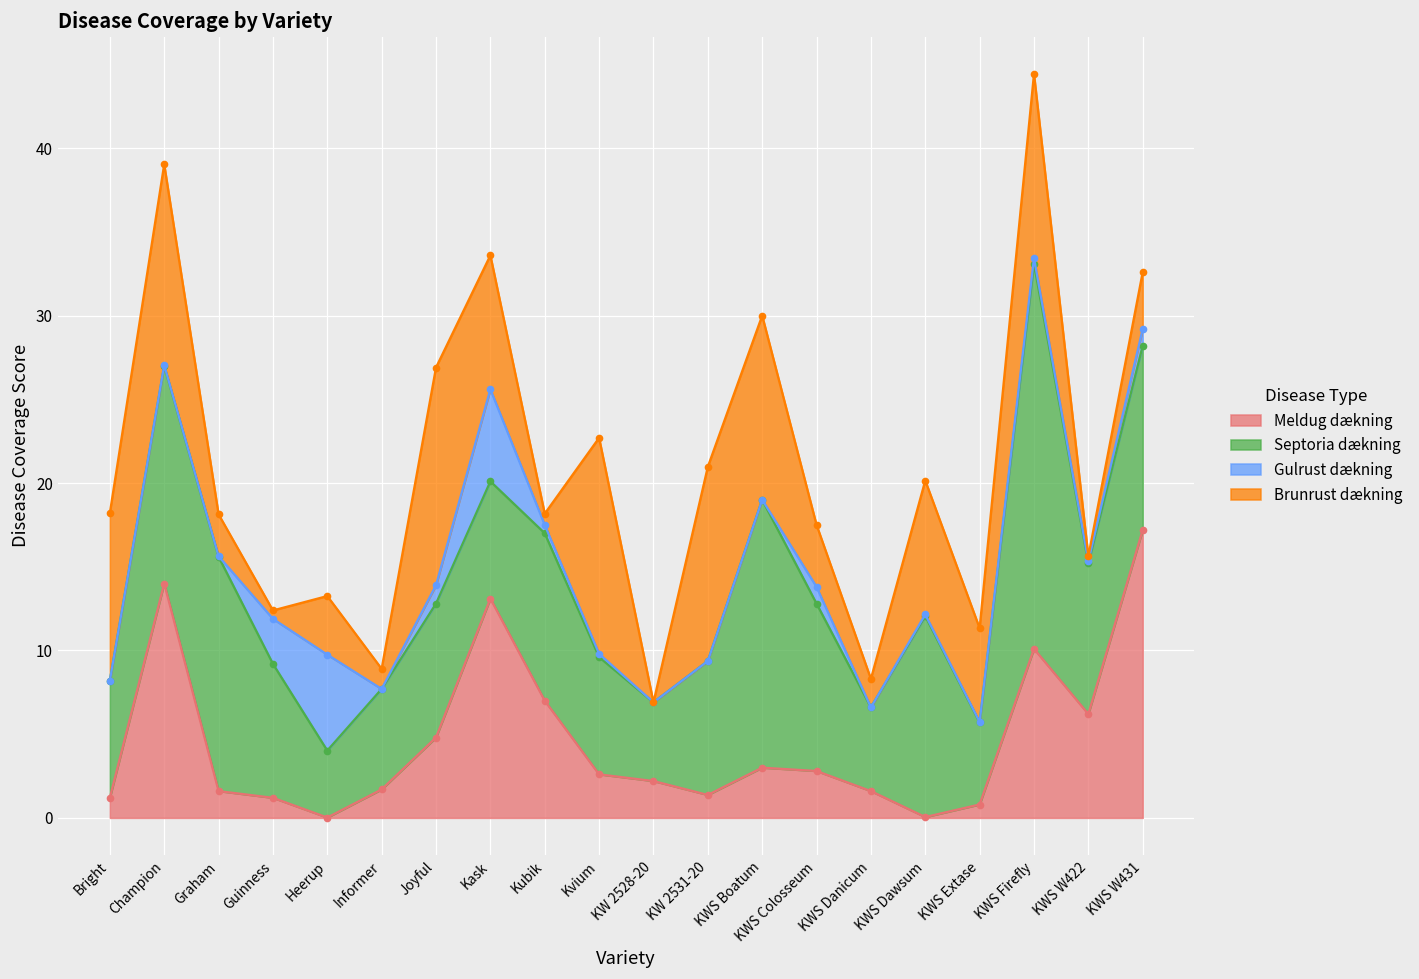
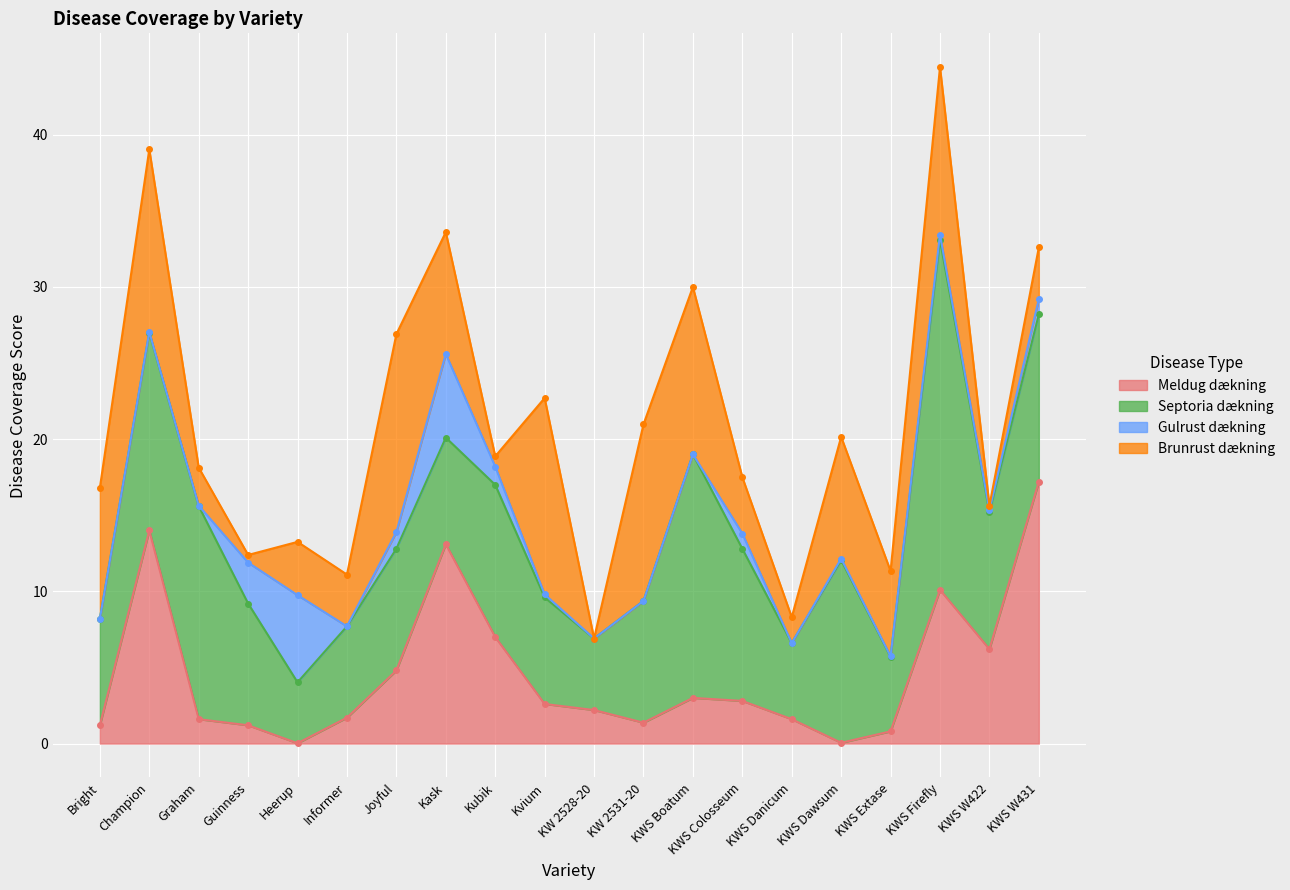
  {
    "Meldug dækning": {
      "Bright": 1.2,
      "Champion": 14.0,
      "Graham": 1.6,
      "Guinness": 1.2,
      "Heerup": 0.0,
      "Informer": 1.7,
      "Joyful": 4.8,
      "Kask": 13.1,
      "Kubik": 7.0,
      "Kvium": 2.6,
      "KW 2528-20": 2.2,
      "KW 2531-20": 1.4,
      "KWS Boatum": 3.0,
      "KWS Colosseum": 2.8,
      "KWS Danicum": 1.6,
      "KWS Dawsum": 0.1,
      "KWS Extase": 0.8,
      "KWS Firefly": 10.1,
      "KWS W422": 6.2,
      "KWS W431": 17.2
    },
    "Septoria dækning": {
      "Guinness": 8.0,
      "Heerup": 4.0,
      "Joyful": 8.0,
      "Kask": 7.0,
      "Kubik": 10.0,
      "Kvium": 7.0,
      "KWS Colosseum": 10.0,
      "KWS Firefly": 23.0,
      "KWS W431": 11.0
    },
    "Gulrust dækning": {
      "Guinness": 2.7,
      "Heerup": 5.7,
      "Joyful": 1.1,
      "Kask": 5.5,
-     "Kubik": 0.5,
+     "Kubik": 1.2,
      "Kvium": 0.2,
      "KWS Colosseum": 1.0,
      "KWS Firefly": 0.3,
      "KWS W431": 1.0
    },
    "Brunrust dækning": {
-     "Bright": 10.0,
+     "Bright": 8.6,
      "Champion": 12.0,
      "Graham": 2.5,
      "Guinness": 0.5,
      "Heerup": 3.5,
-     "Informer": 1.2,
+     "Informer": 3.4,
      "Joyful": 13.0,
      "Kask": 8.0,
      "Kubik": 0.7,
      "Kvium": 12.9,
      "KW 2531-20": 11.6,
      "KWS Boatum": 11.0,
      "KWS Colosseum": 3.7,
      "KWS Danicum": 1.7,
      "KWS Dawsum": 8.0,
      "KWS Extase": 5.6,
      "KWS Firefly": 11.0,
      "KWS W422": 0.3,
      "KWS W431": 3.4
    }
  }
